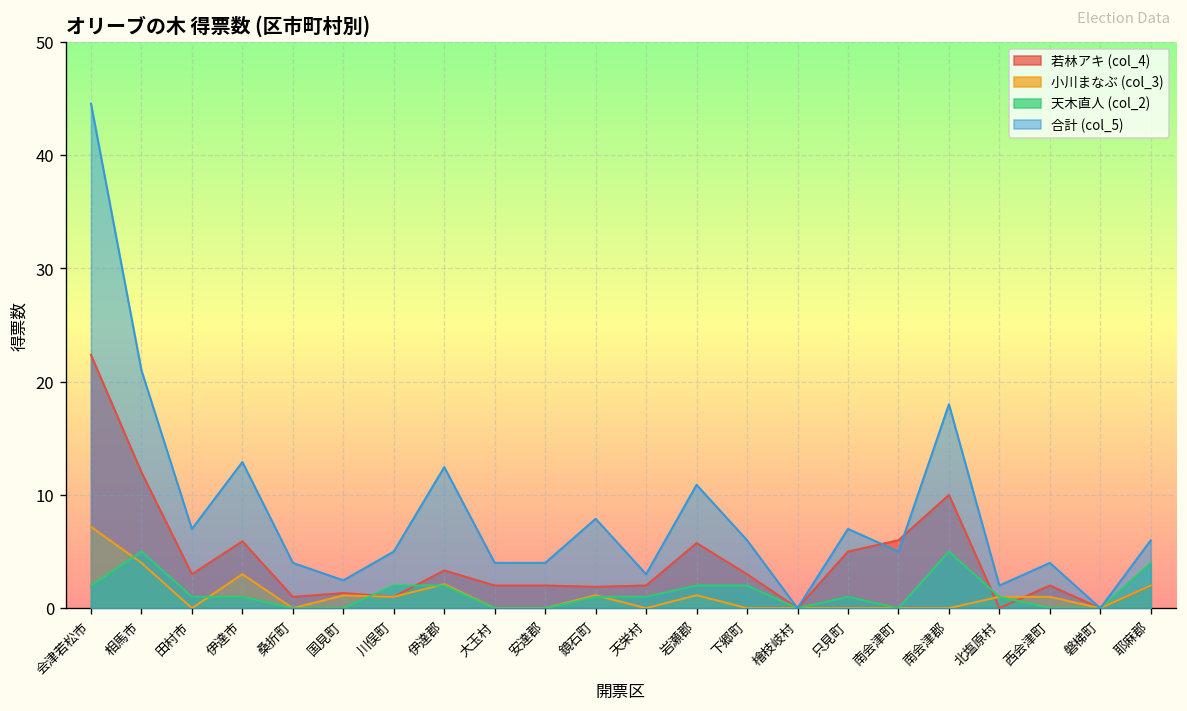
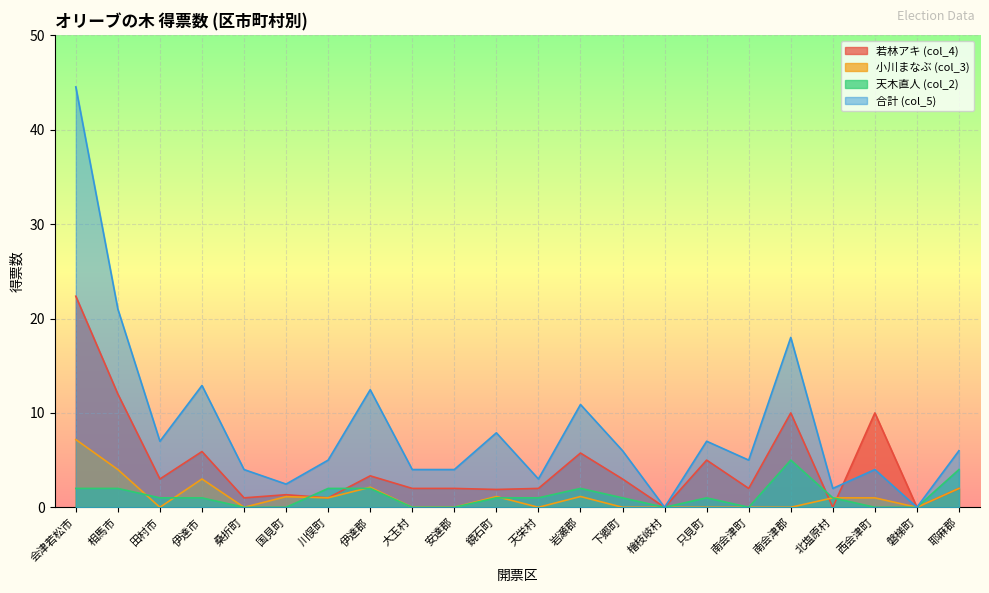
  {
    "若林アキ (col_4)": {
      "会津若松市": 22,
      "相馬市": 12,
      "田村市": 3,
      "伊達市": 6,
      "桑折町": 1,
      "伊達郡": 3,
      "大玉村": 2,
      "安達郡": 2,
      "鏡石町": 2,
      "天栄村": 2,
      "岩瀬郡": 6,
      "下郷町": 3,
      "只見町": 5,
-     "南会津町": 6,
+     "南会津町": 2,
      "南会津郡": 10,
      "北塩原村": 0,
-     "西会津町": 2
+     "西会津町": 10
    },
    "小川まなぶ (col_3)": {
      "会津若松市": 7,
      "相馬市": 4,
      "田村市": 0,
      "伊達市": 3,
      "天栄村": 0,
      "岩瀬郡": 1,
      "下郷町": 0,
      "只見町": 0,
      "南会津郡": 0,
      "西会津町": 1
    },
    "天木直人 (col_2)": {
      "会津若松市": 2,
-     "相馬市": 5,
+     "相馬市": 2,
      "田村市": 1,
      "伊達市": 1,
      "国見町": 0,
      "川俣町": 2,
      "天栄村": 1,
      "岩瀬郡": 2,
-     "下郷町": 2,
+     "下郷町": 1,
      "只見町": 1,
      "南会津郡": 5,
      "西会津町": 0,
      "耶麻郡": 4
    },
    "合計 (col_5)": {
      "会津若松市": 45,
      "相馬市": 21,
      "田村市": 7,
      "伊達市": 13,
      "桑折町": 4,
      "国見町": 2,
      "川俣町": 5,
      "伊達郡": 12,
      "大玉村": 4,
      "安達郡": 4,
      "鏡石町": 8,
      "天栄村": 3,
      "岩瀬郡": 11,
      "下郷町": 6,
      "只見町": 7,
      "南会津町": 5,
      "南会津郡": 18,
      "北塩原村": 2,
      "西会津町": 4,
      "耶麻郡": 6
    }
  }
